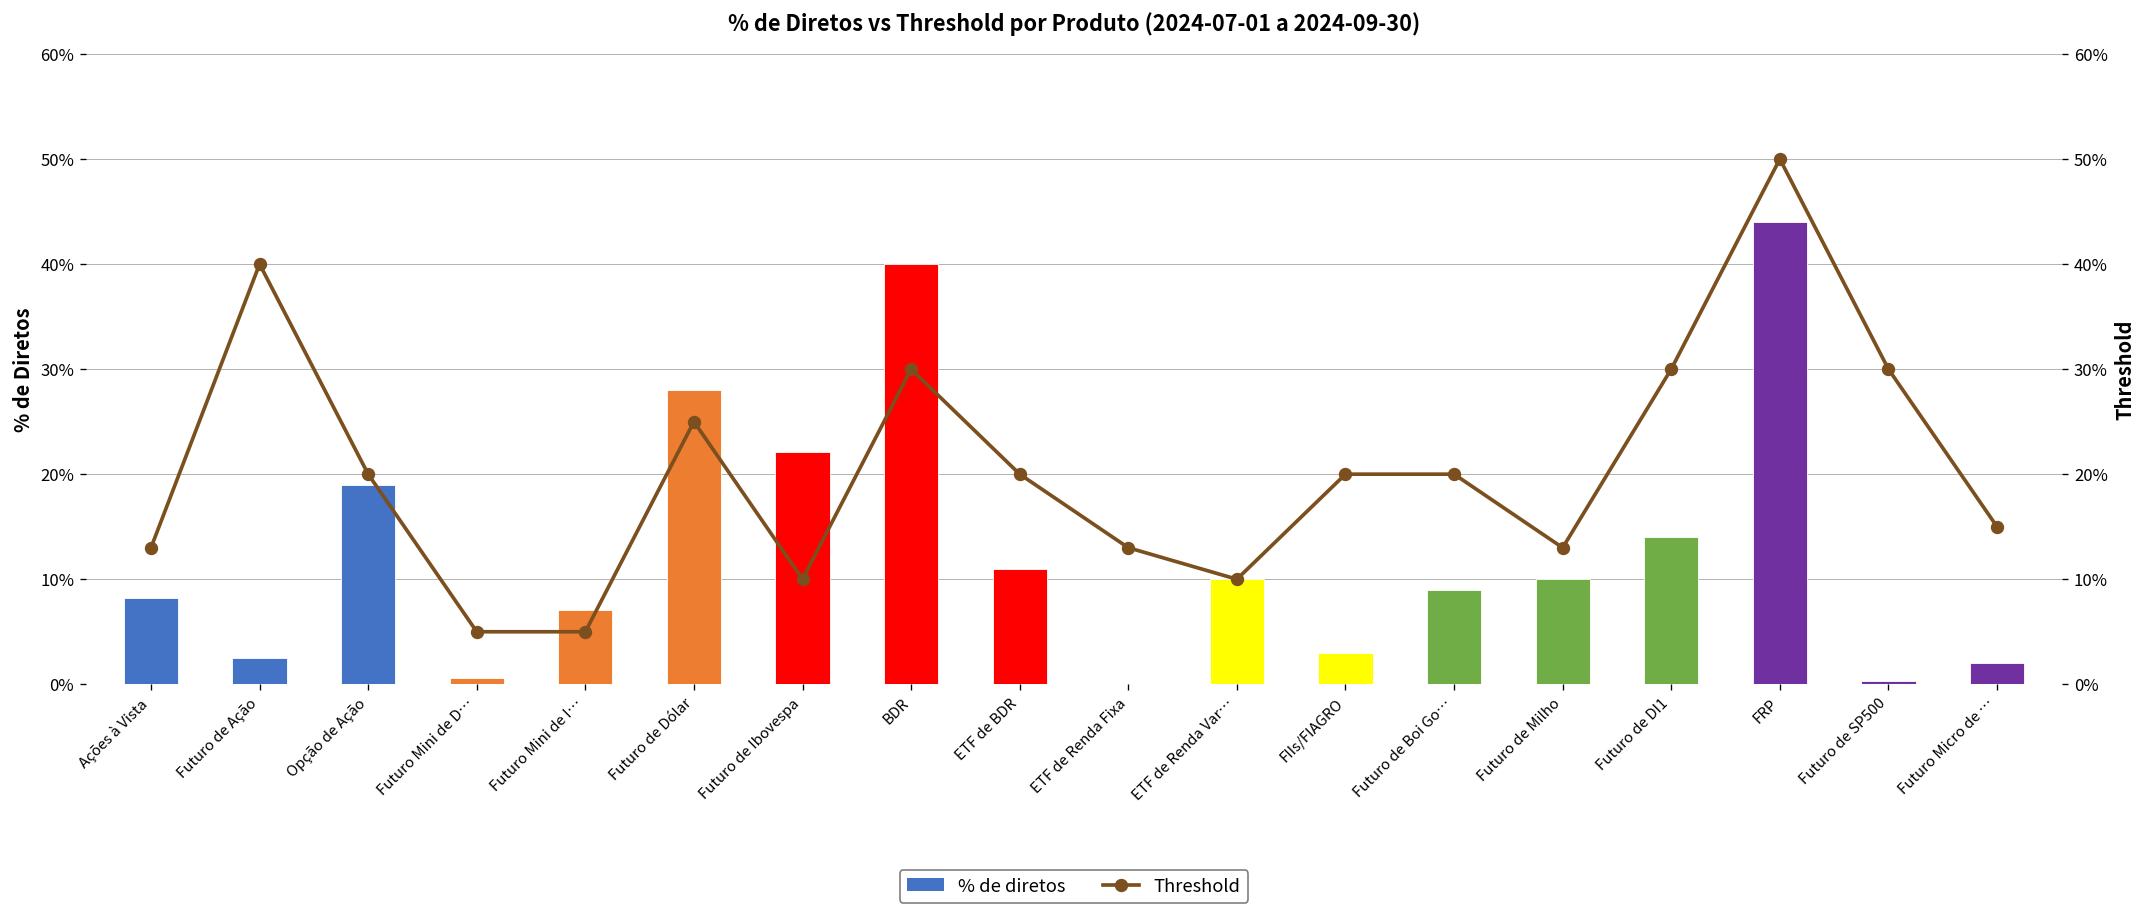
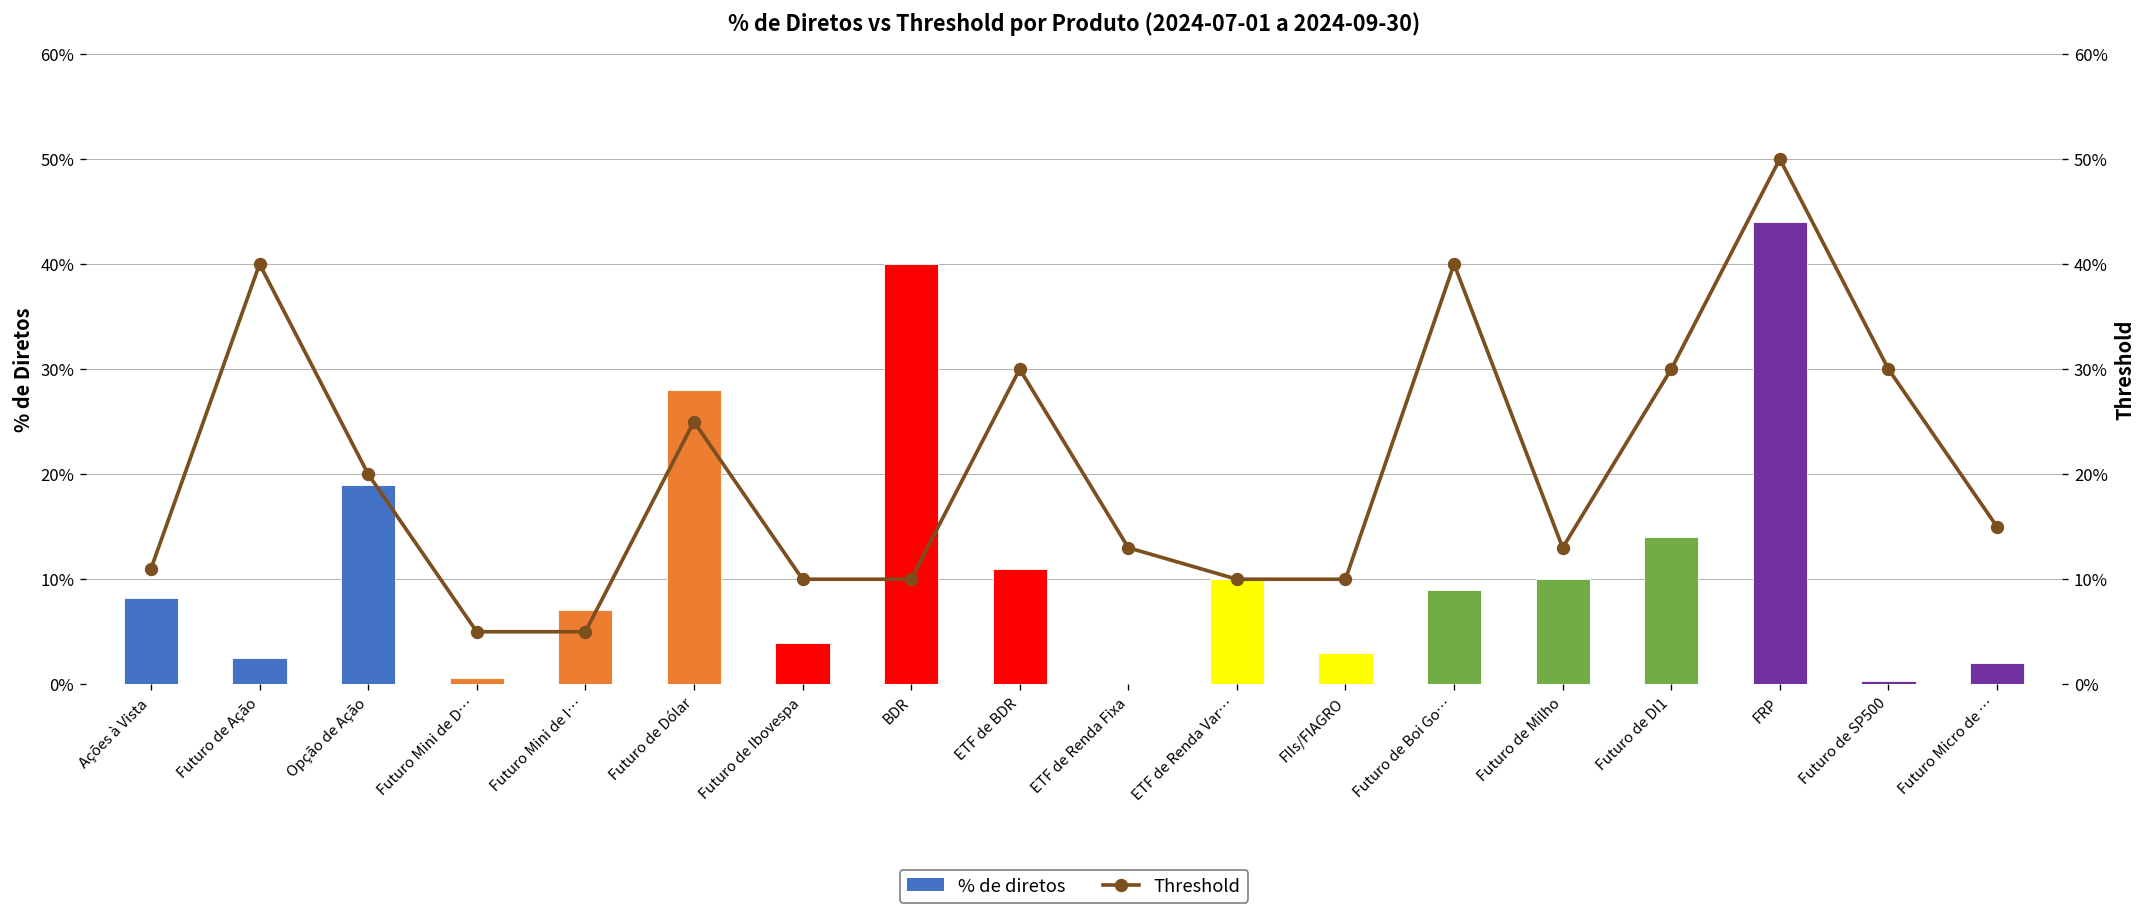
  {
    "% de diretos": {
      "Ações à Vista": "8%",
      "Futuro de Ação": "3%",
      "Opção de Ação": "19%",
      "Futuro Mini de D…": "1%",
      "Futuro Mini de I…": "7%",
      "Futuro de Dólar": "28%",
-     "Futuro de Ibovespa": "22%",
+     "Futuro de Ibovespa": "4%",
      "BDR": "40%",
      "ETF de BDR": "11%",
      "ETF de Renda Fixa": "0%",
      "ETF de Renda Var…": "10%",
      "FIIs/FIAGRO": "3%",
      "Futuro de Boi Go…": "9%",
      "Futuro de Milho": "10%",
      "Futuro de DI1": "14%",
      "FRP": "44%",
      "Futuro de SP500": "0%",
      "Futuro Micro de …": "2%"
    },
    "Threshold": {
-     "Ações à Vista": "13%",
+     "Ações à Vista": "11%",
      "Futuro de Ação": "40%",
      "Opção de Ação": "20%",
      "Futuro Mini de D…": "5%",
      "Futuro Mini de I…": "5%",
      "Futuro de Dólar": "25%",
      "Futuro de Ibovespa": "10%",
-     "BDR": "30%",
-     "ETF de BDR": "20%",
+     "BDR": "10%",
+     "ETF de BDR": "30%",
      "ETF de Renda Fixa": "13%",
      "ETF de Renda Var…": "10%",
-     "FIIs/FIAGRO": "20%",
-     "Futuro de Boi Go…": "20%",
+     "FIIs/FIAGRO": "10%",
+     "Futuro de Boi Go…": "40%",
      "Futuro de Milho": "13%",
      "Futuro de DI1": "30%",
      "FRP": "50%",
      "Futuro de SP500": "30%",
      "Futuro Micro de …": "15%"
    }
  }
